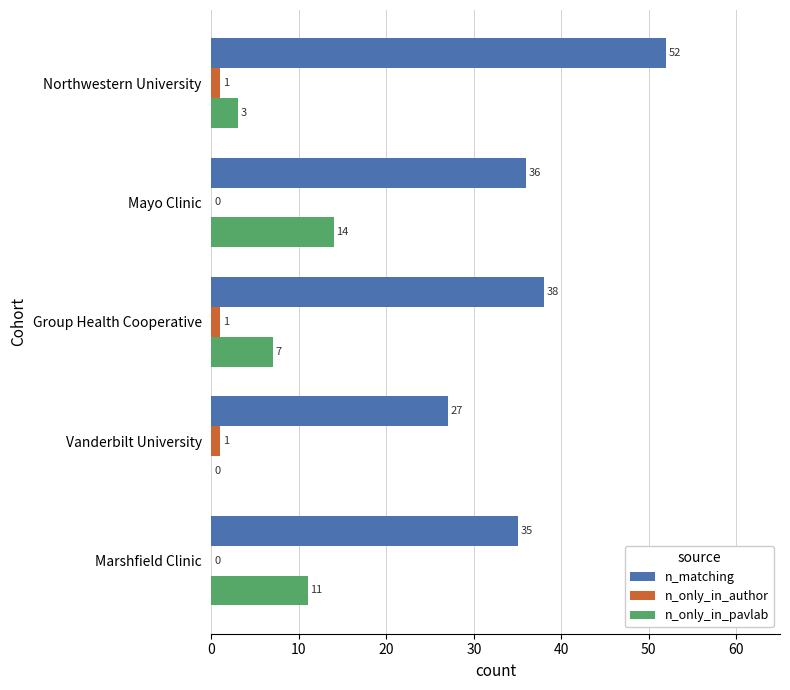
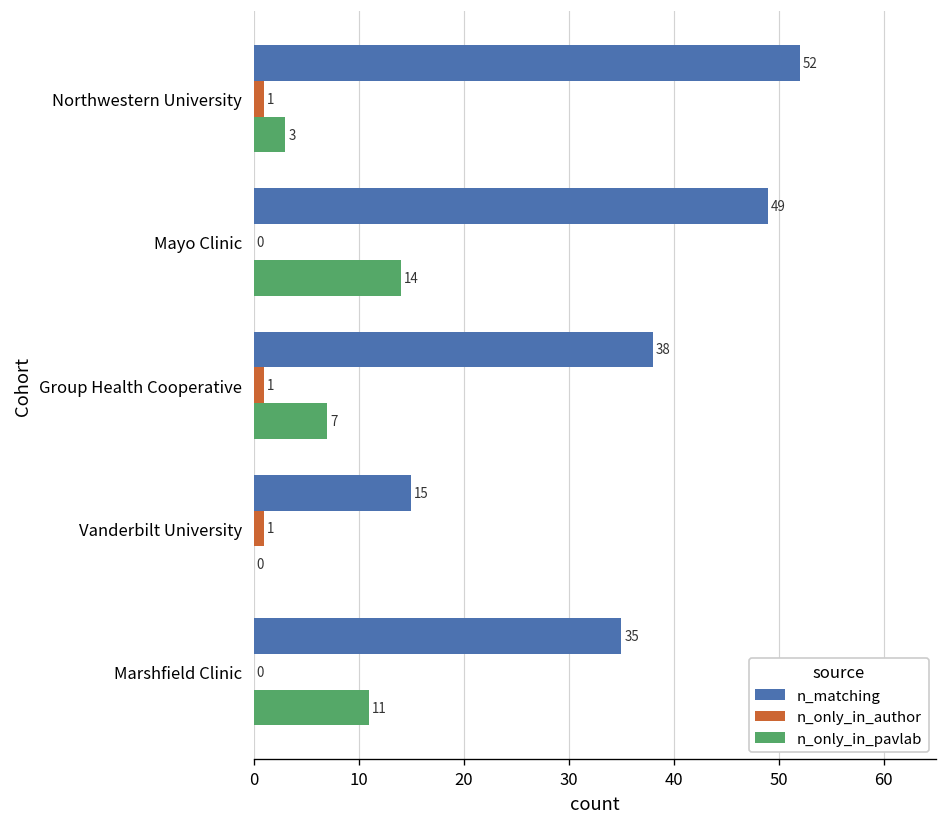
  {
    "n_matching": {
      "Northwestern University": 52,
-     "Mayo Clinic": 36,
+     "Mayo Clinic": 49,
      "Group Health Cooperative": 38,
-     "Vanderbilt University": 27,
+     "Vanderbilt University": 15,
      "Marshfield Clinic": 35
    },
    "n_only_in_author": {
      "Northwestern University": 1,
      "Mayo Clinic": 0,
      "Group Health Cooperative": 1,
      "Vanderbilt University": 1,
      "Marshfield Clinic": 0
    },
    "n_only_in_pavlab": {
      "Northwestern University": 3,
      "Mayo Clinic": 14,
      "Group Health Cooperative": 7,
      "Vanderbilt University": 0,
      "Marshfield Clinic": 11
    }
  }
